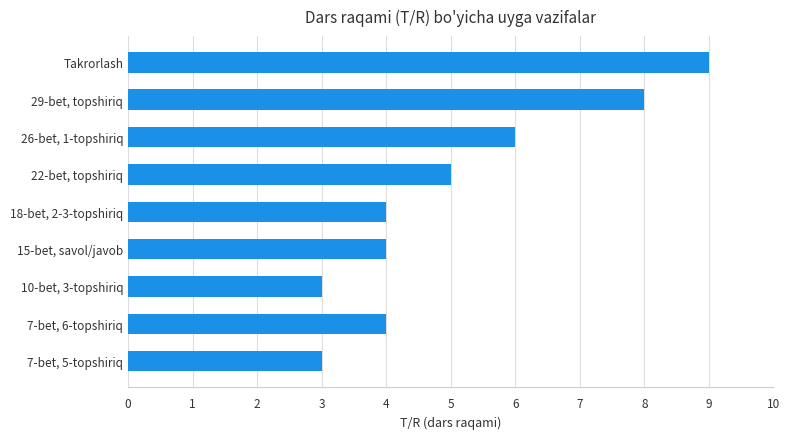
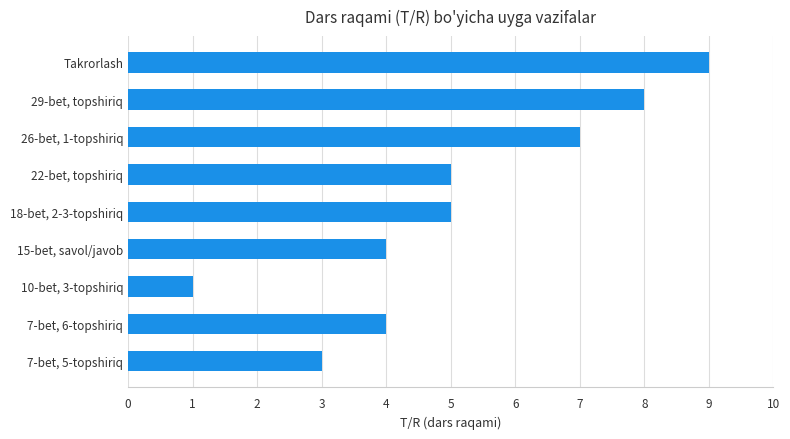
  {
    "Takrorlash": 9,
    "29-bet, topshiriq": 8,
-   "26-bet, 1-topshiriq": 6,
+   "26-bet, 1-topshiriq": 7,
    "22-bet, topshiriq": 5,
-   "18-bet, 2-3-topshiriq": 4,
+   "18-bet, 2-3-topshiriq": 5,
    "15-bet, savol/javob": 4,
-   "10-bet, 3-topshiriq": 3,
+   "10-bet, 3-topshiriq": 1,
    "7-bet, 6-topshiriq": 4,
    "7-bet, 5-topshiriq": 3
  }
